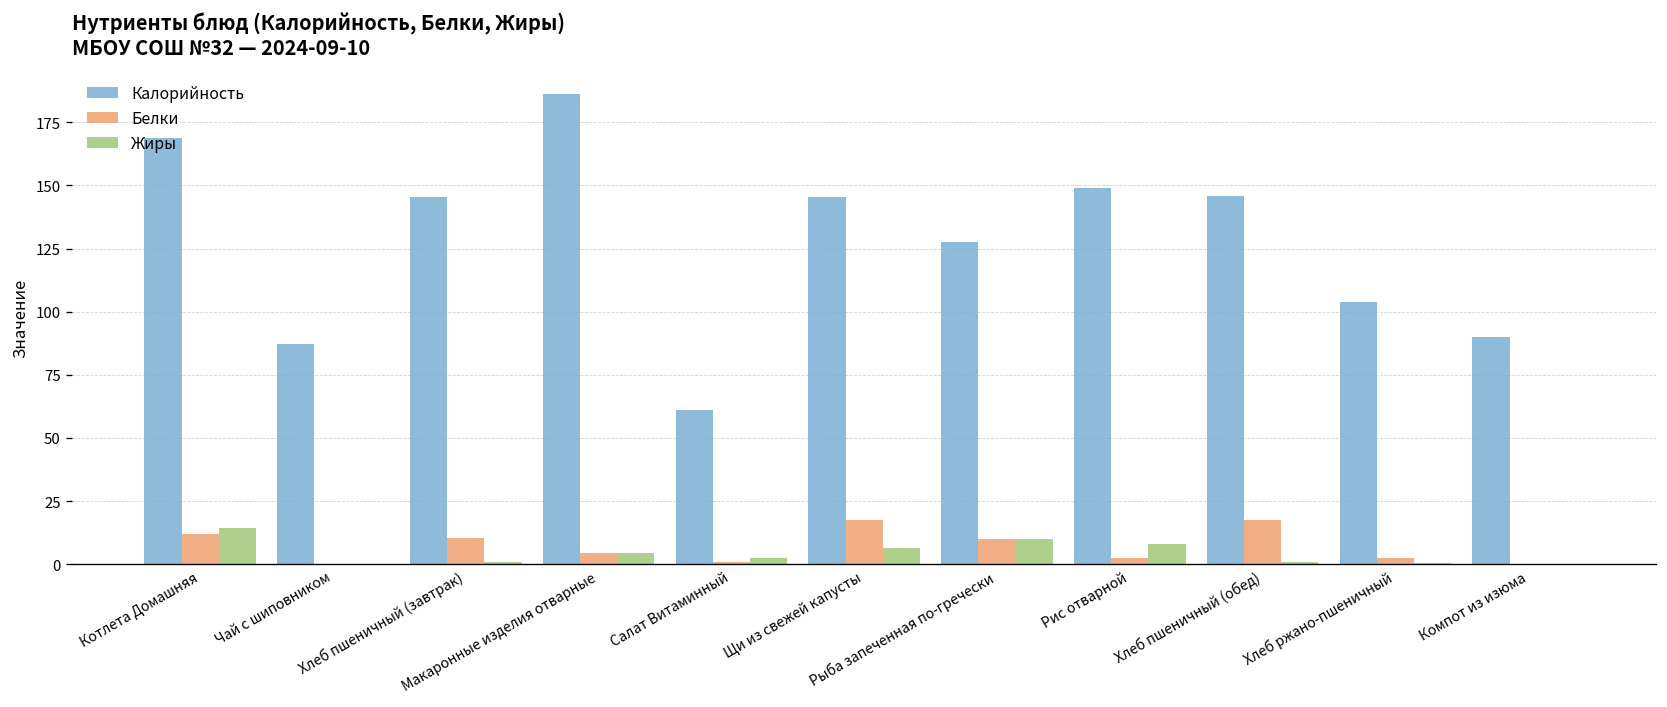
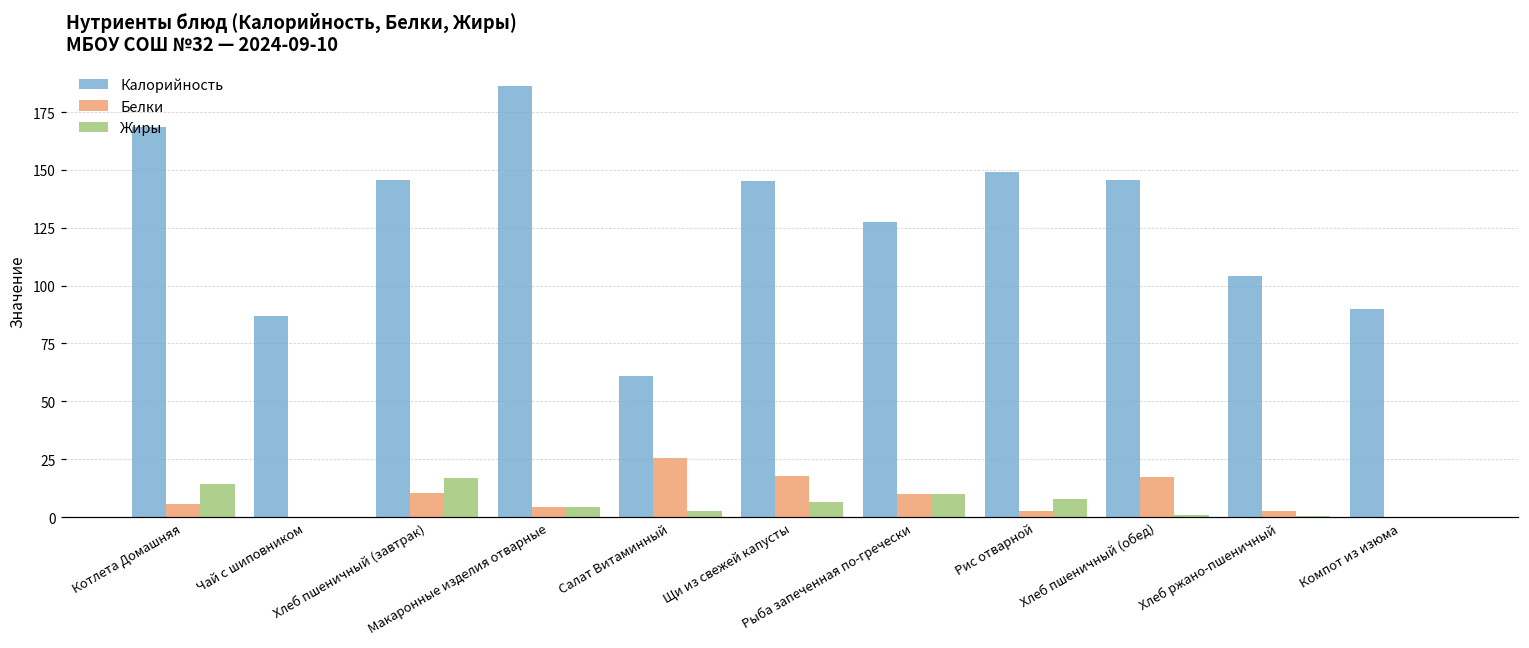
  {
    "Калорийность": {
      "Котлета Домашняя": 169,
      "Чай с шиповником": 87,
      "Хлеб пшеничный (завтрак)": 145,
      "Макаронные изделия отварные": 186,
      "Салат Витаминный": 61,
      "Щи из свежей капусты": 145,
      "Рыба запеченная по-гречески": 127,
      "Рис отварной": 149,
      "Хлеб пшеничный (обед)": 146,
      "Хлеб ржано-пшеничный": 104,
      "Компот из изюма": 90
    },
    "Белки": {
-     "Котлета Домашняя": 12,
+     "Котлета Домашняя": 6,
      "Хлеб пшеничный (завтрак)": 10,
      "Макаронные изделия отварные": 4,
-     "Салат Витаминный": 1,
+     "Салат Витаминный": 25,
      "Щи из свежей капусты": 18,
      "Рыба запеченная по-гречески": 10,
      "Рис отварной": 2,
      "Хлеб пшеничный (обед)": 17,
      "Хлеб ржано-пшеничный": 3,
      "Компот из изюма": 0
    },
    "Жиры": {
      "Котлета Домашняя": 14,
      "Чай с шиповником": 0,
-     "Хлеб пшеничный (завтрак)": 1,
+     "Хлеб пшеничный (завтрак)": 17,
      "Макаронные изделия отварные": 4,
      "Салат Витаминный": 2,
      "Щи из свежей капусты": 6,
      "Рыба запеченная по-гречески": 10,
      "Рис отварной": 8,
      "Компот из изюма": 0
    }
  }
